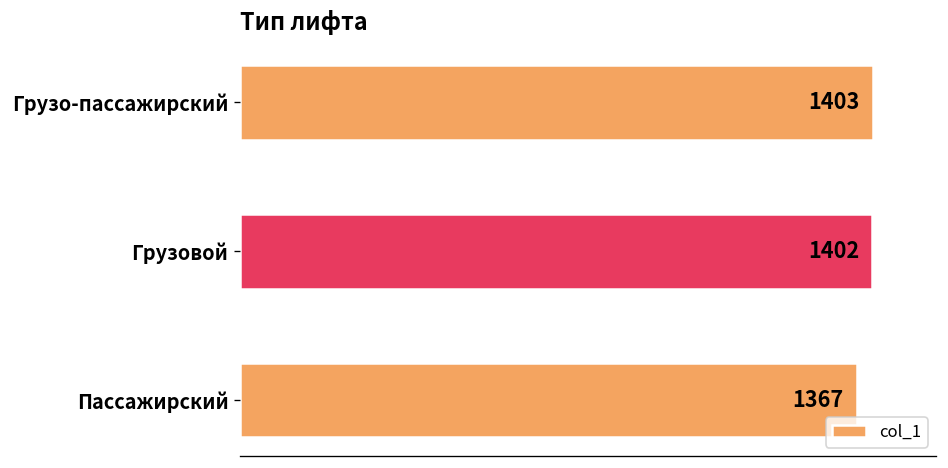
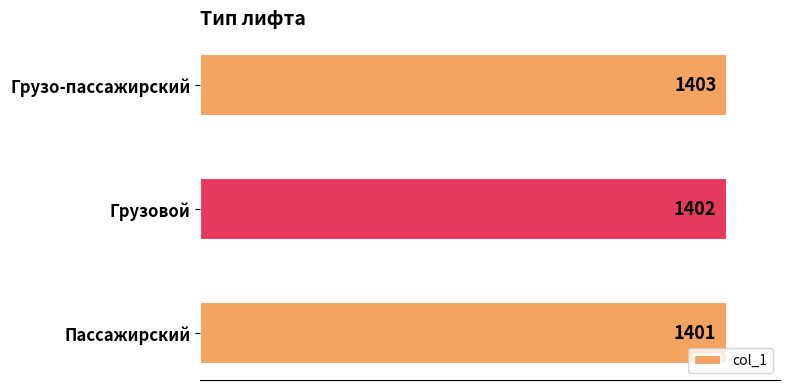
  {
    "Грузо-пассажирский": 1403,
    "Грузовой": 1402,
-   "Пассажирский": 1367
+   "Пассажирский": 1401
  }
